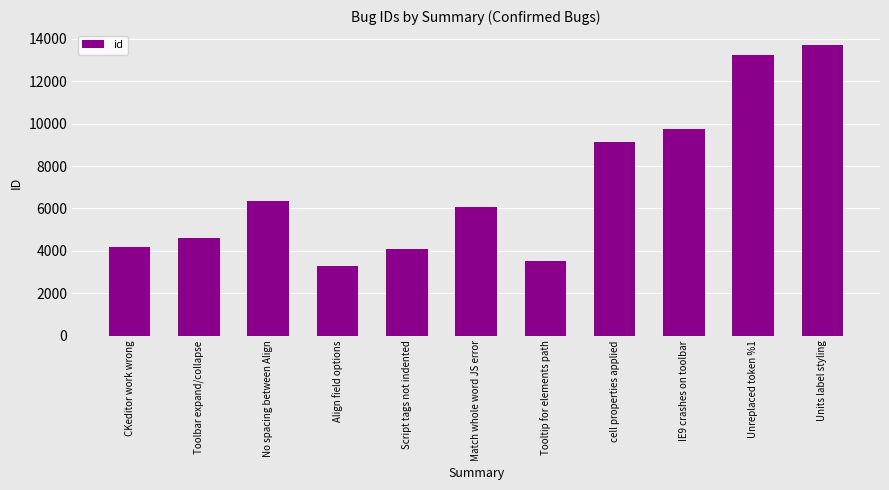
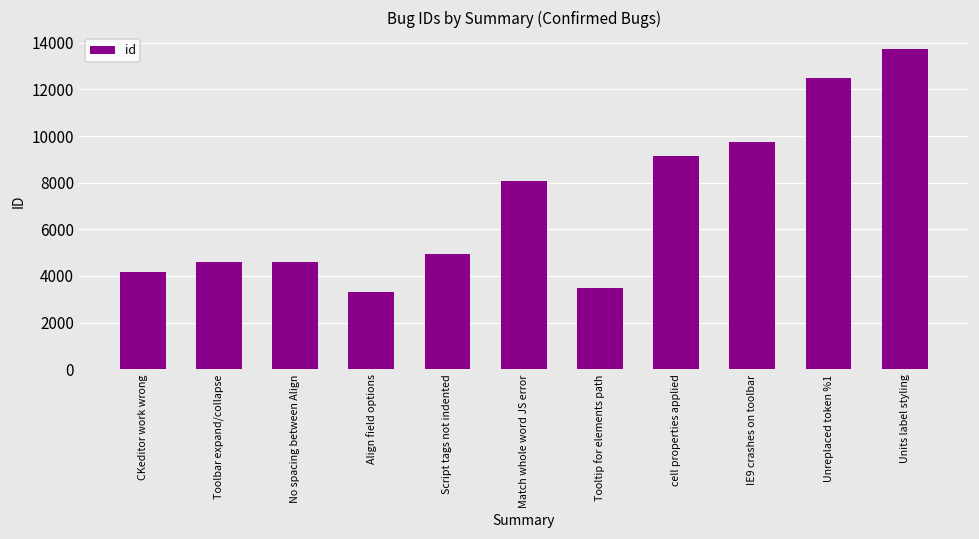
  {
    "CKeditor work wrong": 4200,
    "Toolbar expand/collapse": 4600,
-   "No spacing between Align": 6400,
+   "No spacing between Align": 4600,
    "Align field options": 3300,
-   "Script tags not indented": 4100,
-   "Match whole word JS error": 6000,
+   "Script tags not indented": 4900,
+   "Match whole word JS error": 8100,
    "Tooltip for elements path": 3500,
    "cell properties applied": 9200,
    "IE9 crashes on toolbar": 9800,
-   "Unreplaced token %1": 13300,
+   "Unreplaced token %1": 12500,
    "Units label styling": 13700
  }
